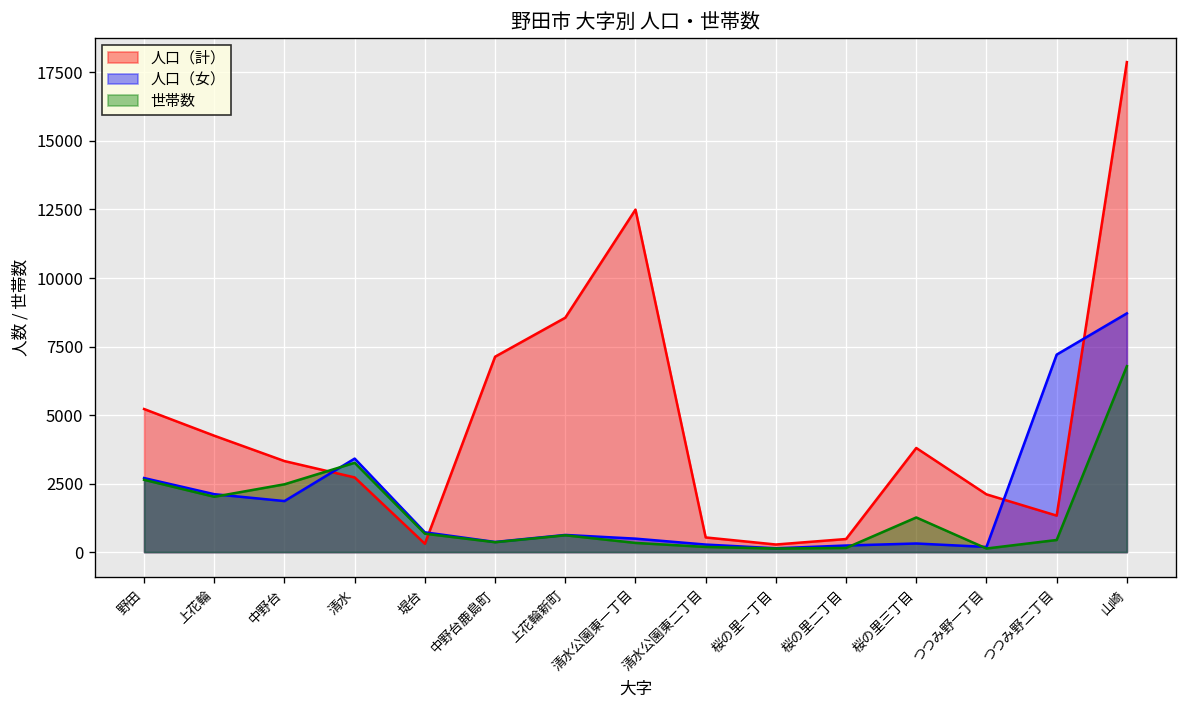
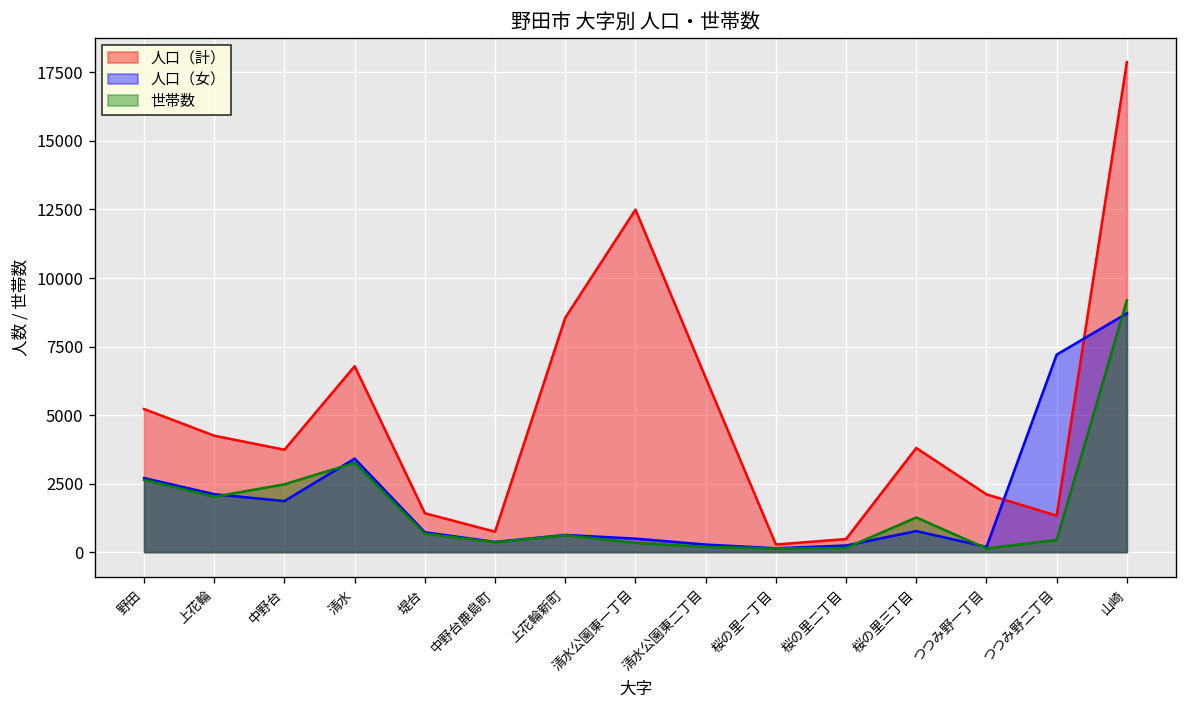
  {
    "人口（計）": {
      "野田": 5200,
      "上花輪": 4200,
-     "中野台": 3300,
-     "清水": 2700,
-     "堤台": 300,
-     "中野台鹿島町": 7100,
+     "中野台": 3700,
+     "清水": 6800,
+     "堤台": 1400,
+     "中野台鹿島町": 700,
      "上花輪新町": 8600,
      "清水公園東一丁目": 12500,
-     "清水公園東二丁目": 500,
+     "清水公園東二丁目": 6400,
      "桜の里一丁目": 300,
      "桜の里二丁目": 500,
      "桜の里三丁目": 3800,
      "つつみ野一丁目": 2100,
      "つつみ野二丁目": 1300,
      "山崎": 17900
    },
    "人口（女）": {
      "中野台": 1900,
      "清水": 3400,
      "清水公園東一丁目": 500,
-     "桜の里三丁目": 300,
+     "桜の里三丁目": 800,
      "つつみ野二丁目": 7200,
      "山崎": 8700
    },
    "世帯数": {
      "中野台": 2500,
      "清水": 3300,
      "清水公園東一丁目": 300,
      "桜の里三丁目": 1300,
      "つつみ野二丁目": 400,
-     "山崎": 6800
+     "山崎": 9200
    }
  }
